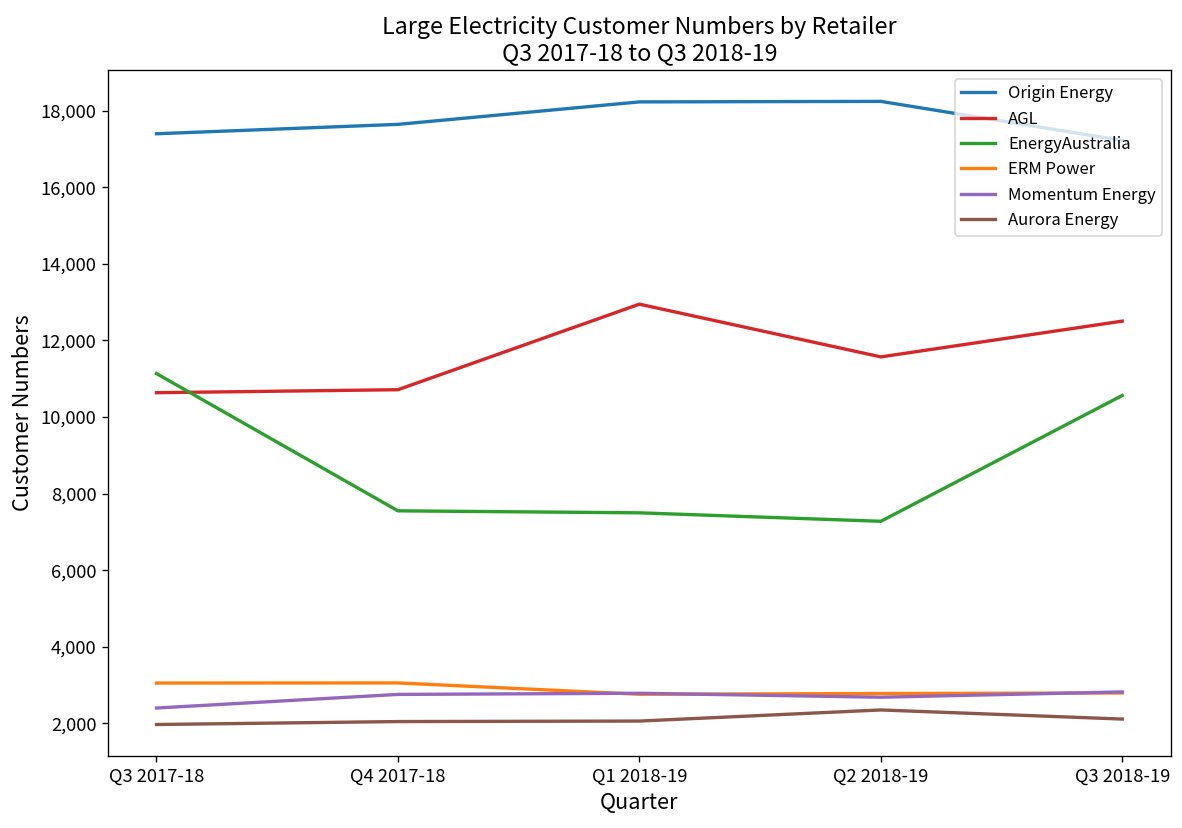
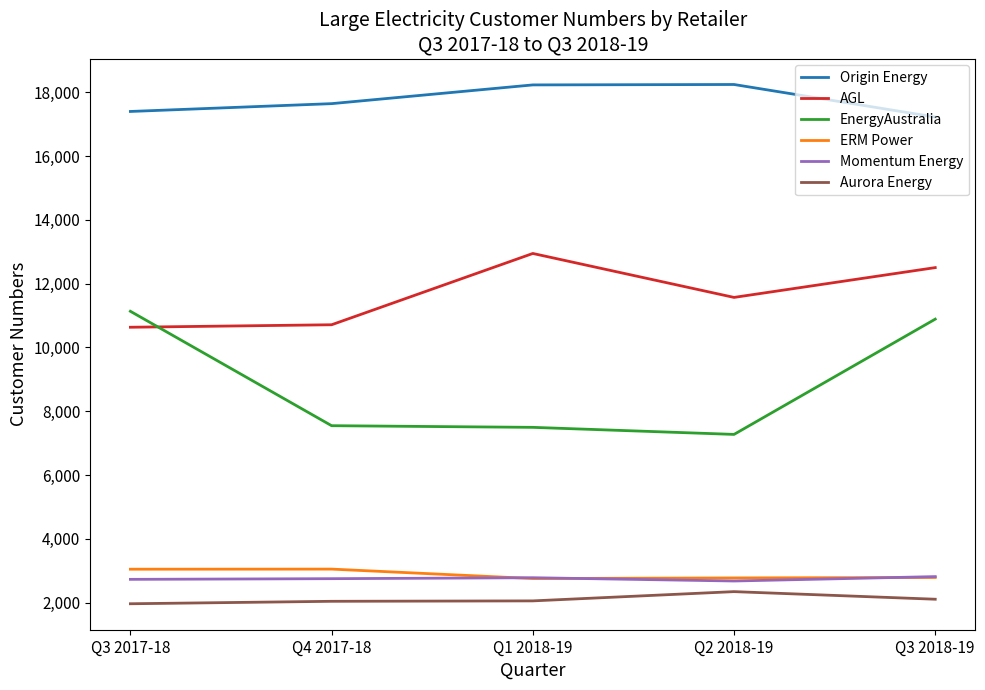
  {
    "Origin Energy": {
      "Q3 2017-18": "17,400",
      "Q4 2017-18": "17,600",
      "Q1 2018-19": "18,200",
      "Q2 2018-19": "18,200"
    },
    "AGL": {
      "Q3 2017-18": "10,600",
      "Q4 2017-18": "10,700",
      "Q1 2018-19": "12,900",
      "Q2 2018-19": "11,600",
      "Q3 2018-19": "12,500"
    },
    "EnergyAustralia": {
      "Q3 2017-18": "11,100",
      "Q4 2017-18": "7,500",
      "Q1 2018-19": "7,500",
      "Q2 2018-19": "7,300",
-     "Q3 2018-19": "10,600"
+     "Q3 2018-19": "10,900"
    },
    "ERM Power": {
      "Q3 2017-18": "3,100",
      "Q4 2017-18": "3,100",
      "Q2 2018-19": "2,800"
    },
    "Momentum Energy": {
-     "Q3 2017-18": "2,400",
+     "Q3 2017-18": "2,700",
      "Q4 2017-18": "2,800",
      "Q2 2018-19": "2,700"
    },
    "Aurora Energy": {
      "Q3 2017-18": "2,000",
      "Q4 2017-18": "2,000",
      "Q1 2018-19": "2,100",
      "Q2 2018-19": "2,300",
      "Q3 2018-19": "2,100"
    }
  }
